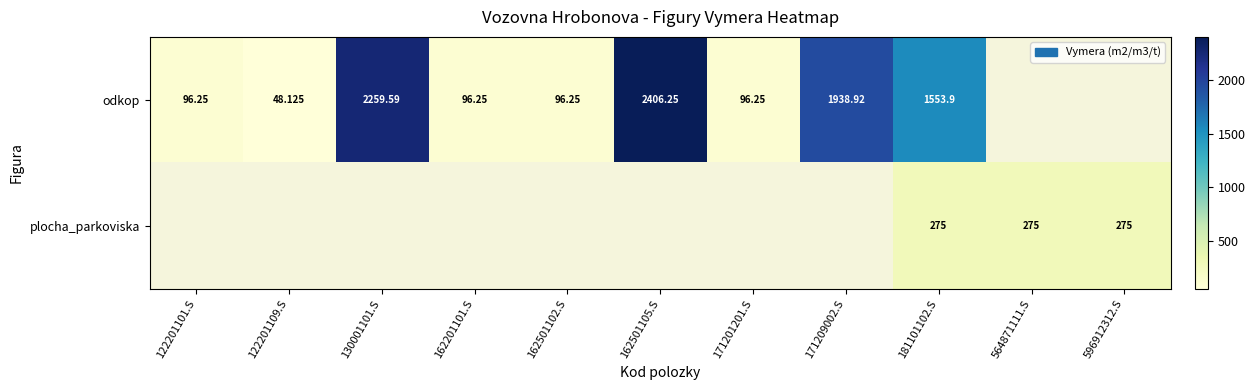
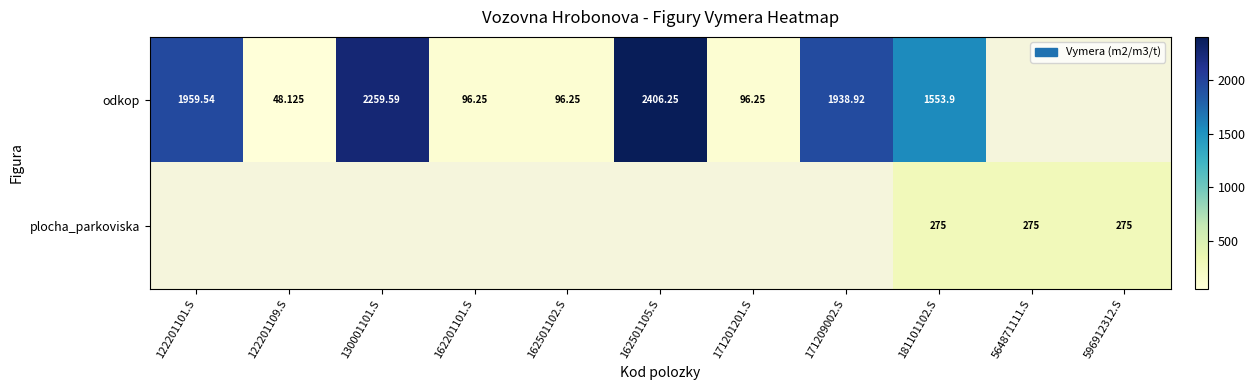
  {
    "odkop": {
-     "122201101.S": 96.25,
+     "122201101.S": 1959.54,
      "122201109.S": 48.125,
      "130001101.S": 2259.59,
      "162201101.S": 96.25,
      "162501102.S": 96.25,
      "162501105.S": 2406.25,
      "171201201.S": 96.25,
      "171209002.S": 1938.92,
      "181101102.S": 1553.9
    },
    "plocha_parkoviska": {
      "181101102.S": 275,
      "564871111.S": 275,
      "596912312.S": 275
    }
  }
